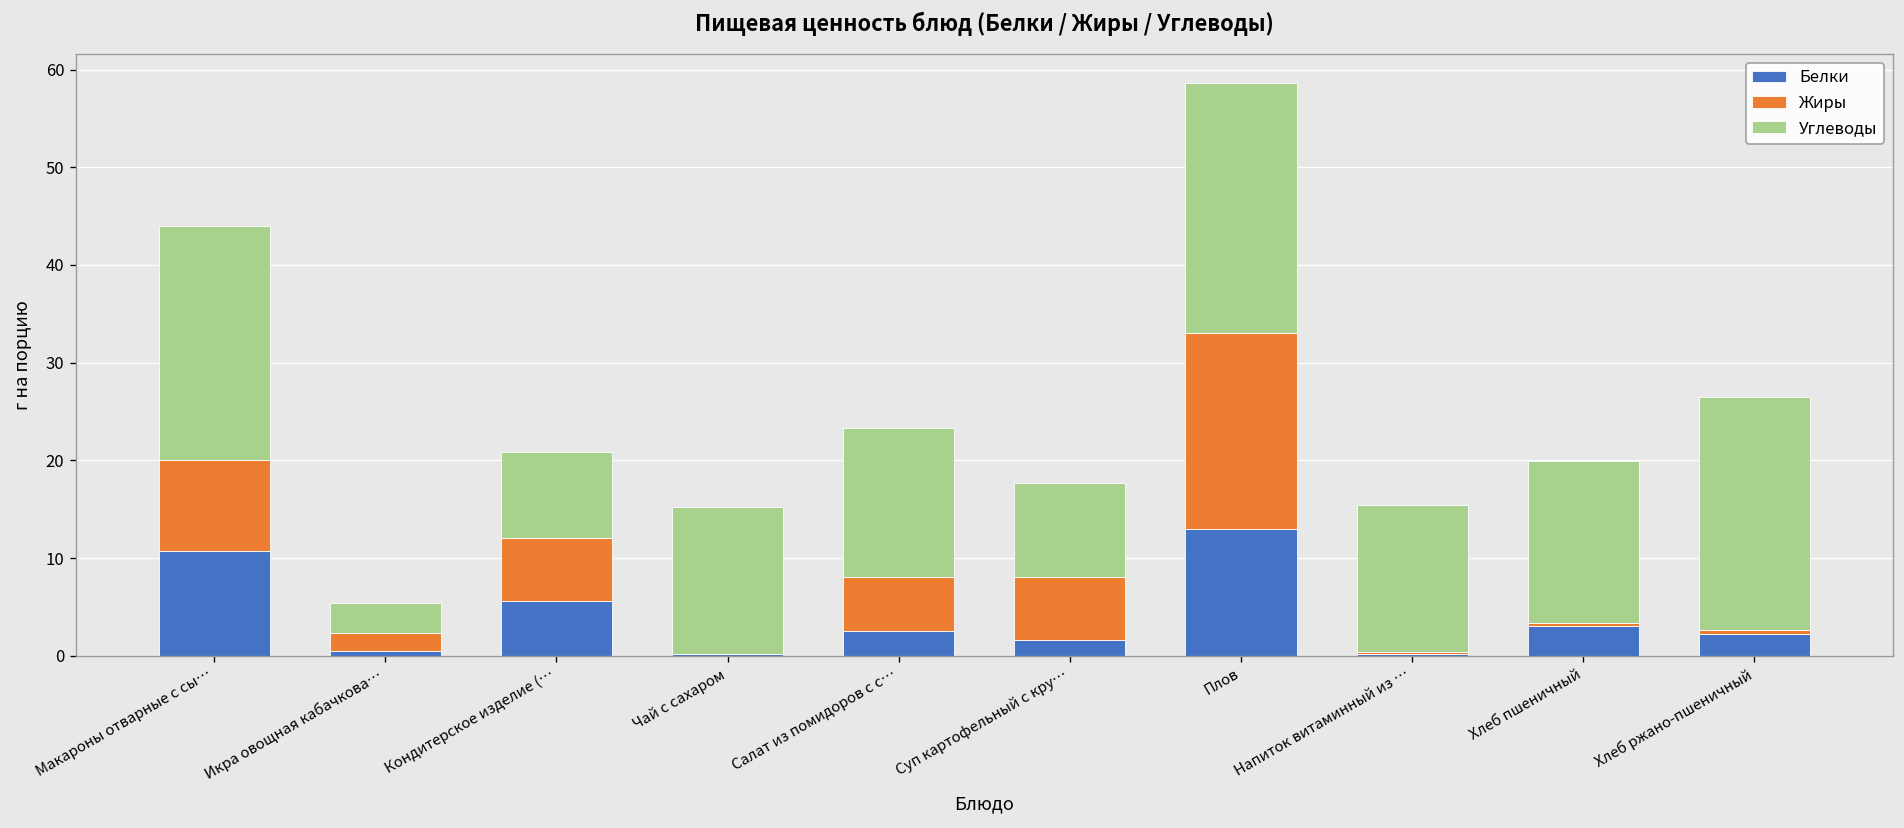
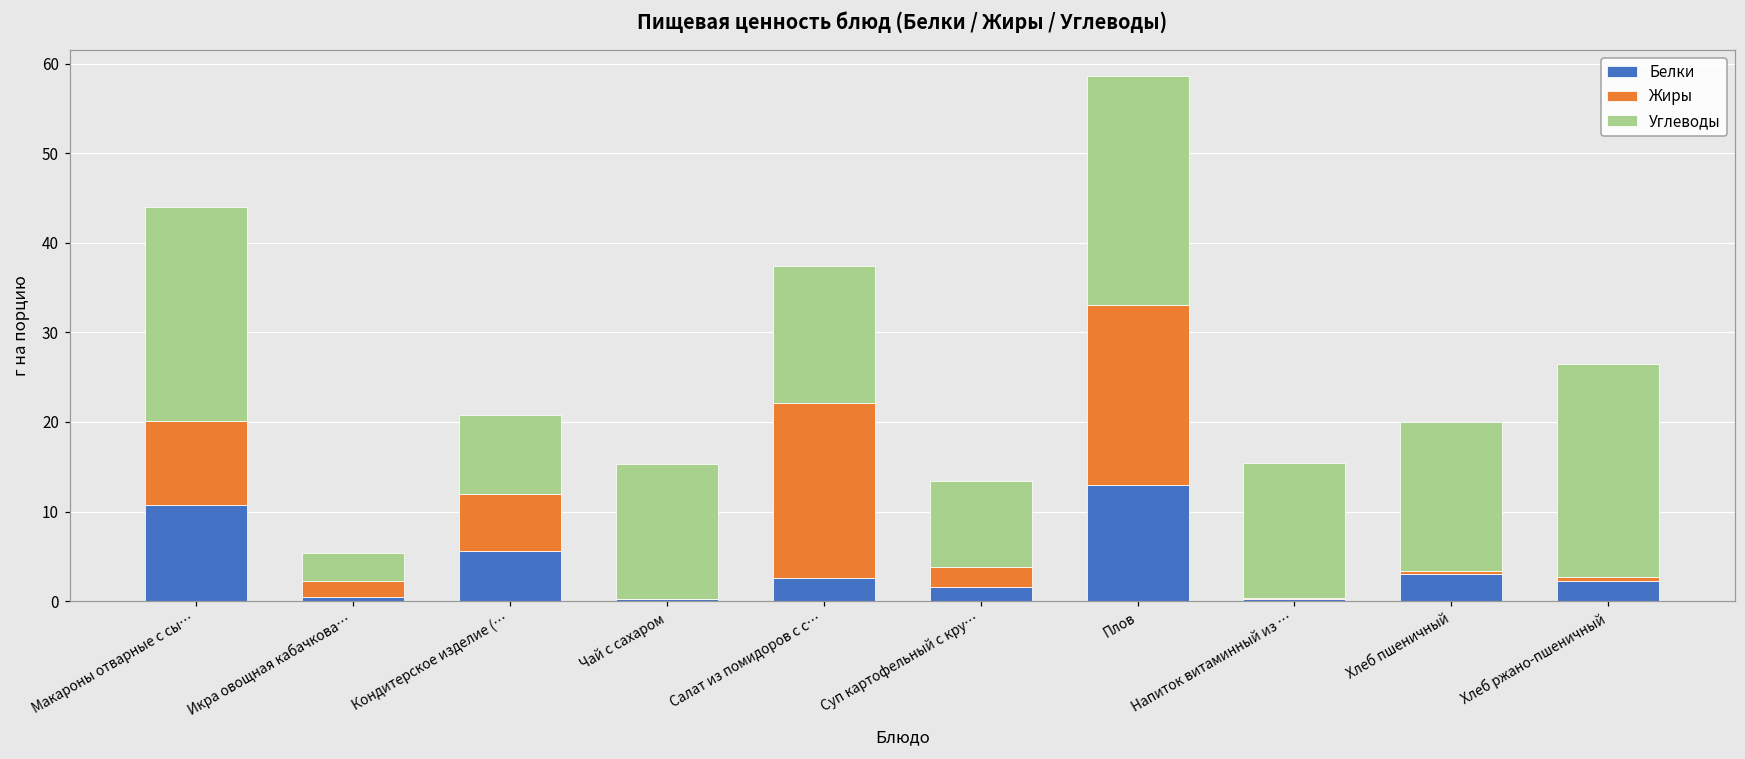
  {
    "Белки": {
      "Макароны отварные с сы…": 11,
      "Икра овощная кабачкова…": 0,
      "Кондитерское изделие (…": 6,
      "Салат из помидоров с с…": 3,
      "Суп картофельный с кру…": 2,
      "Плов": 13,
      "Хлеб пшеничный": 3,
      "Хлеб ржано-пшеничный": 2
    },
    "Жиры": {
      "Макароны отварные с сы…": 9,
      "Икра овощная кабачкова…": 2,
      "Кондитерское изделие (…": 6,
-     "Салат из помидоров с с…": 6,
-     "Суп картофельный с кру…": 7,
+     "Салат из помидоров с с…": 20,
+     "Суп картофельный с кру…": 2,
      "Плов": 20,
      "Хлеб пшеничный": 0,
      "Хлеб ржано-пшеничный": 0
    },
    "Углеводы": {
      "Макароны отварные с сы…": 24,
      "Икра овощная кабачкова…": 3,
      "Кондитерское изделие (…": 9,
      "Чай с сахаром": 15,
      "Салат из помидоров с с…": 15,
      "Суп картофельный с кру…": 10,
      "Плов": 26,
      "Напиток витаминный из …": 15,
      "Хлеб пшеничный": 17,
      "Хлеб ржано-пшеничный": 24
    }
  }
